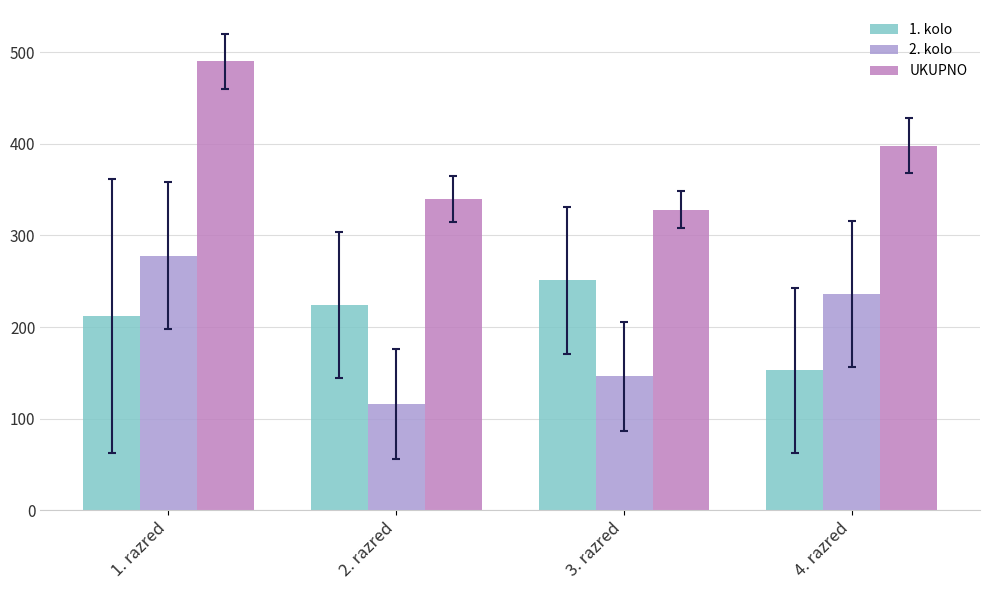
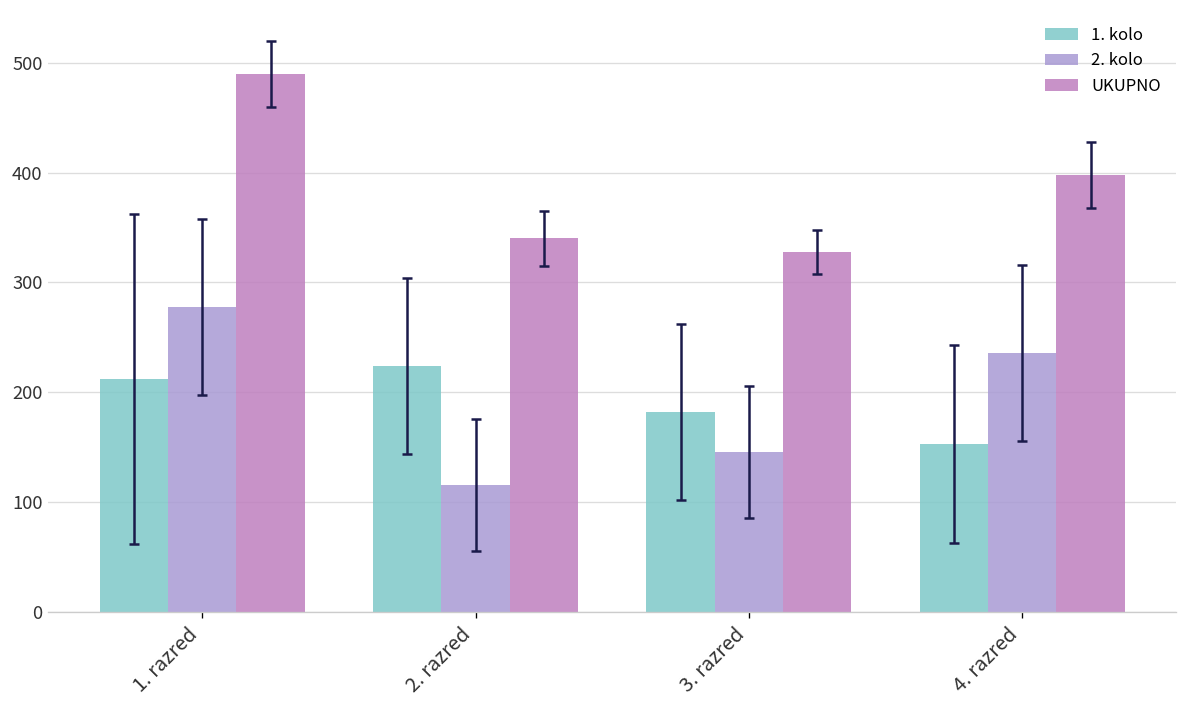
  {
    "1. kolo": {
      "1. razred": 210,
      "2. razred": 220,
-     "3. razred": 250,
+     "3. razred": 180,
      "4. razred": 150
    }
  }
